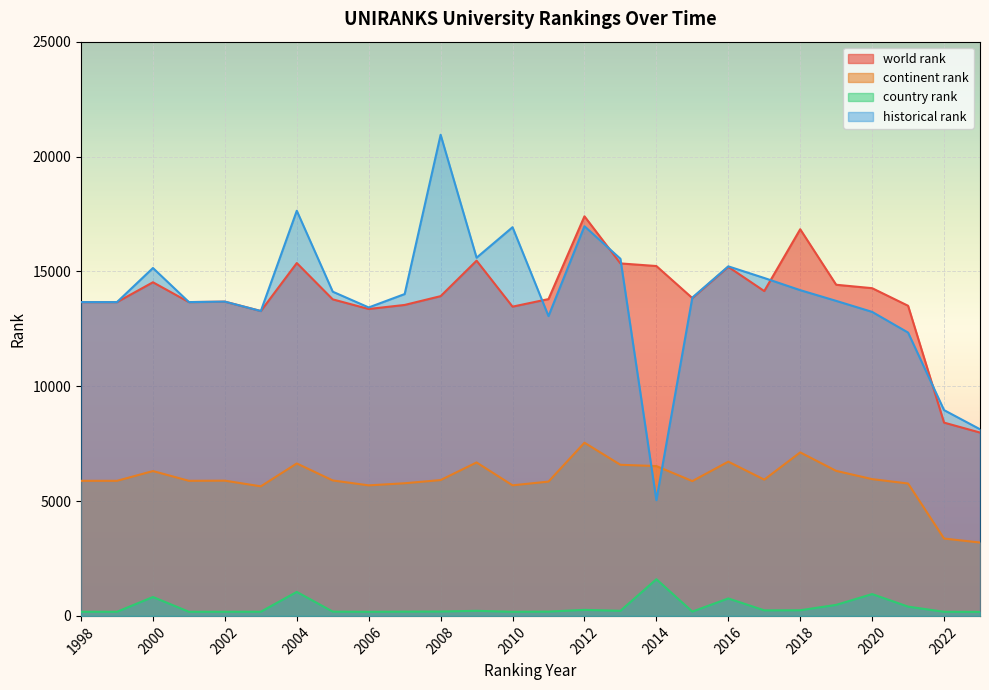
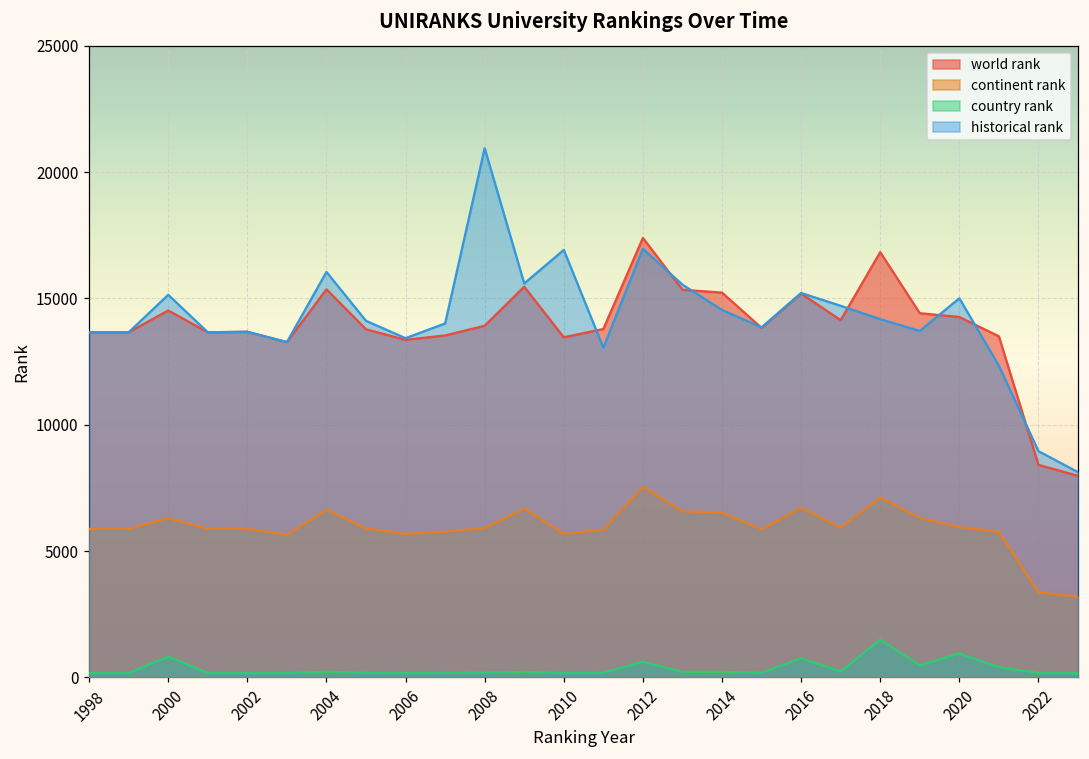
  {
    "country rank": {
      "1998": 200,
      "2000": 800,
      "2002": 200,
-     "2004": 1000,
+     "2004": 200,
      "2006": 200,
      "2008": 200,
      "2010": 200,
-     "2012": 300,
-     "2014": 1600,
+     "2012": 600,
+     "2014": 200,
      "2016": 800,
-     "2018": 200,
+     "2018": 1500,
      "2020": 1000,
      "2022": 200
    },
    "historical rank": {
      "2000": 15100,
-     "2004": 17600,
+     "2004": 16100,
      "2008": 20900,
      "2010": 16900,
      "2012": 17000,
-     "2014": 5000,
+     "2014": 14500,
      "2018": 14200,
-     "2020": 13200,
+     "2020": 15000,
      "2022": 9000
    }
  }
